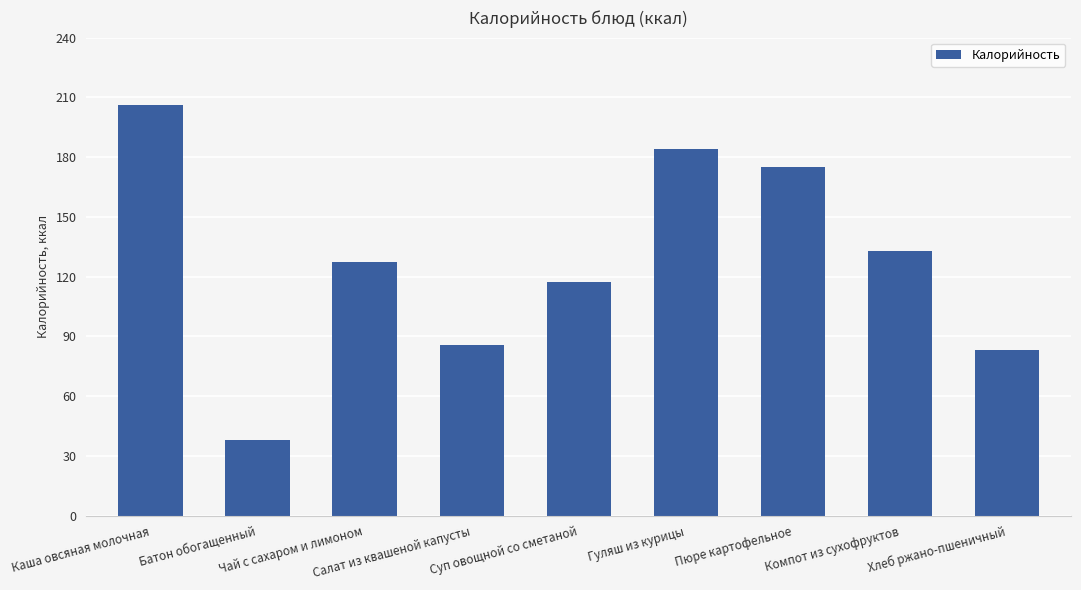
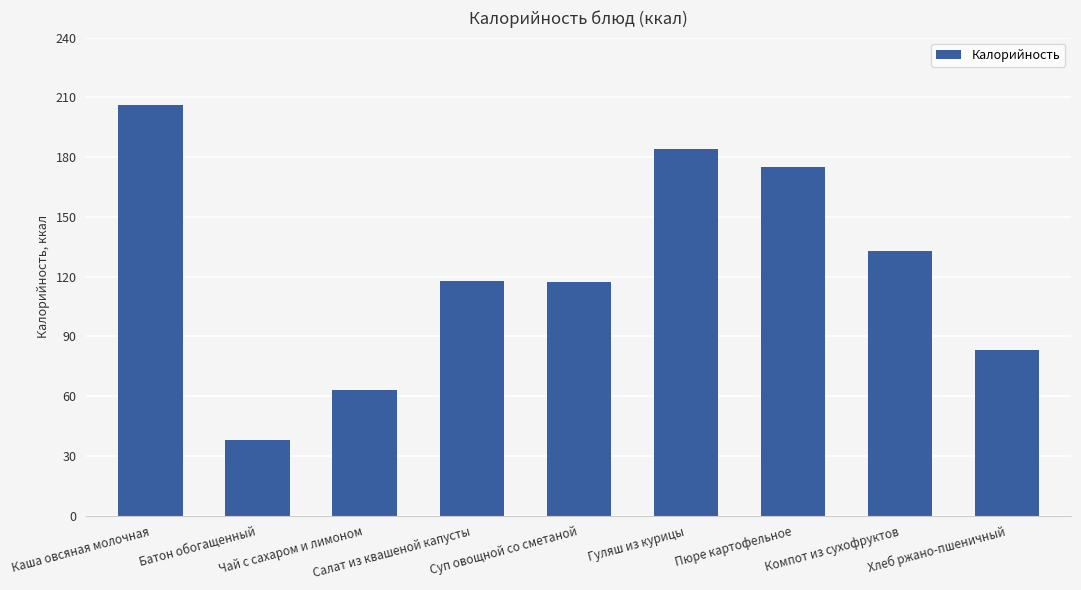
  {
    "Каша овсяная молочная": 206,
    "Батон обогащенный": 38,
-   "Чай с сахаром и лимоном": 128,
-   "Салат из квашеной капусты": 86,
+   "Чай с сахаром и лимоном": 63,
+   "Салат из квашеной капусты": 118,
    "Суп овощной со сметаной": 117,
    "Гуляш из курицы": 184,
    "Пюре картофельное": 175,
    "Компот из сухофруктов": 133,
    "Хлеб ржано-пшеничный": 83
  }
